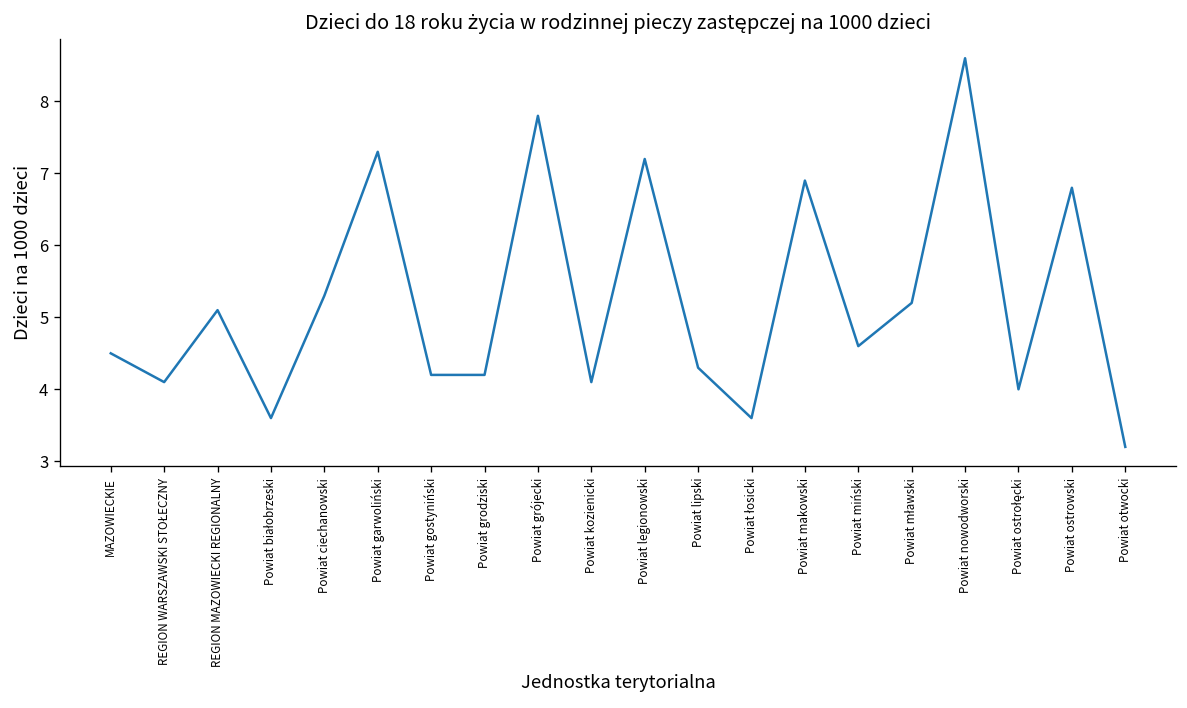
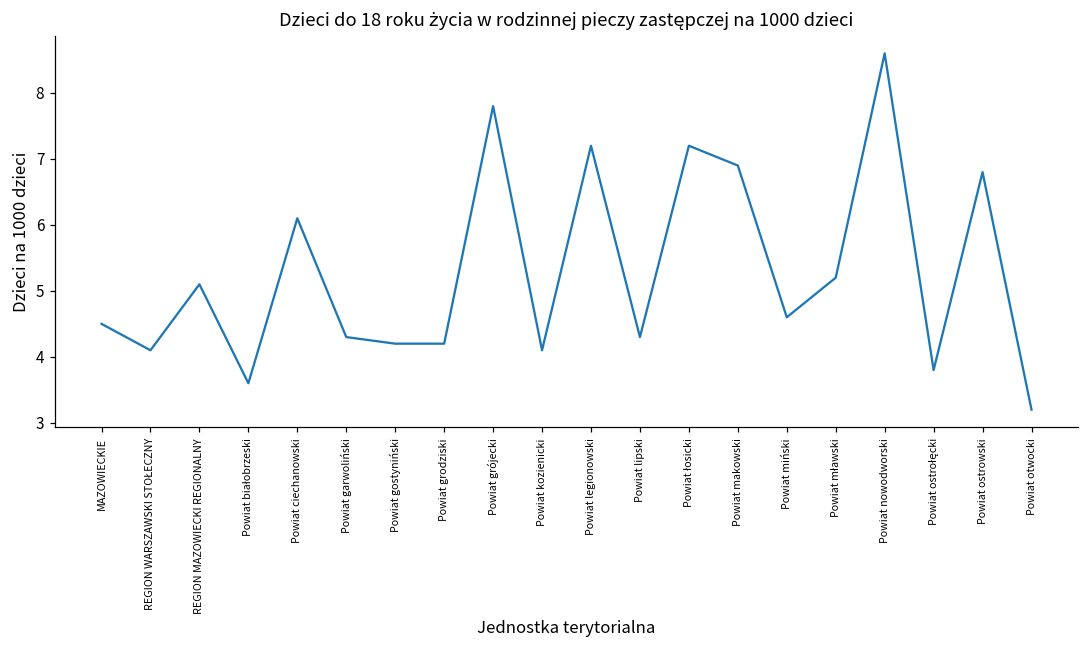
  {
    "MAZOWIECKIE": 4.5,
    "REGION WARSZAWSKI STOŁECZNY": 4.1,
    "REGION MAZOWIECKI REGIONALNY": 5.1,
    "Powiat białobrzeski": 3.6,
-   "Powiat ciechanowski": 5.3,
-   "Powiat garwoliński": 7.3,
+   "Powiat ciechanowski": 6.1,
+   "Powiat garwoliński": 4.3,
    "Powiat gostyniński": 4.2,
    "Powiat grodziski": 4.2,
    "Powiat grójecki": 7.8,
    "Powiat kozienicki": 4.1,
    "Powiat legionowski": 7.2,
    "Powiat lipski": 4.3,
-   "Powiat łosicki": 3.6,
+   "Powiat łosicki": 7.2,
    "Powiat makowski": 6.9,
    "Powiat miński": 4.6,
    "Powiat mławski": 5.2,
    "Powiat nowodworski": 8.6,
-   "Powiat ostrołęcki": 4.0,
+   "Powiat ostrołęcki": 3.8,
    "Powiat ostrowski": 6.8,
    "Powiat otwocki": 3.2
  }
